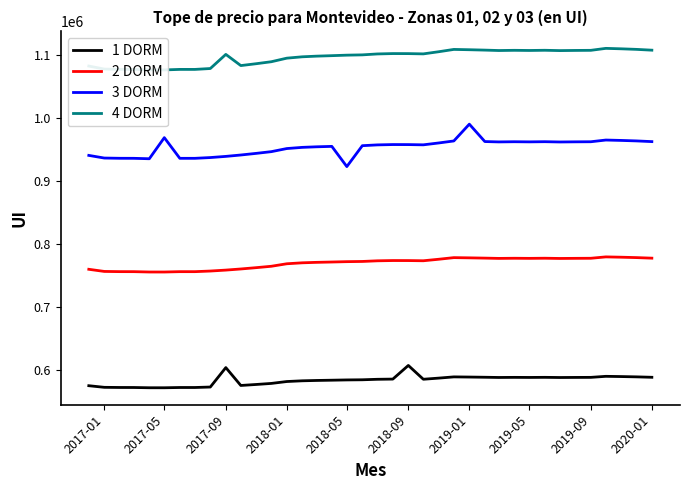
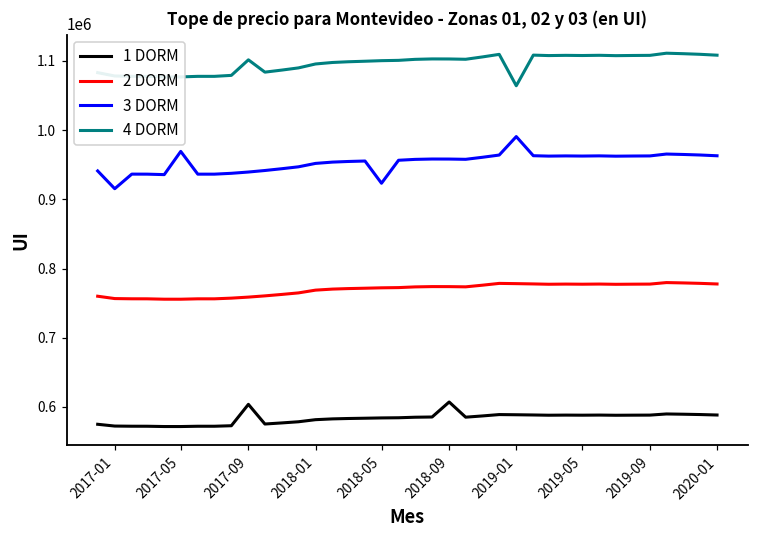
  {
    "1 DORM": {
      "2017-01": 570000,
      "2017-05": 570000,
      "2017-09": 600000,
      "2018-01": 580000,
      "2018-05": 580000,
      "2018-09": 610000,
      "2019-01": 590000,
      "2019-05": 590000,
      "2019-09": 590000,
      "2020-01": 590000
    },
    "2 DORM": {
      "2017-01": 760000,
      "2017-05": 760000,
      "2017-09": 760000,
      "2018-01": 770000,
      "2018-05": 770000,
      "2018-09": 770000,
      "2019-01": 780000,
      "2019-05": 780000,
      "2019-09": 780000,
      "2020-01": 780000
    },
    "3 DORM": {
-     "2017-01": 940000,
+     "2017-01": 920000,
      "2017-05": 970000,
      "2017-09": 940000,
      "2018-01": 950000,
      "2018-05": 920000,
      "2018-09": 960000,
      "2019-01": 990000,
      "2019-05": 960000,
      "2019-09": 960000,
      "2020-01": 960000
    },
    "4 DORM": {
      "2017-09": 1100000,
      "2018-01": 1100000,
      "2018-05": 1100000,
      "2018-09": 1100000,
-     "2019-01": 1110000,
+     "2019-01": 1060000,
      "2019-05": 1110000,
      "2019-09": 1110000,
      "2020-01": 1110000
    }
  }
